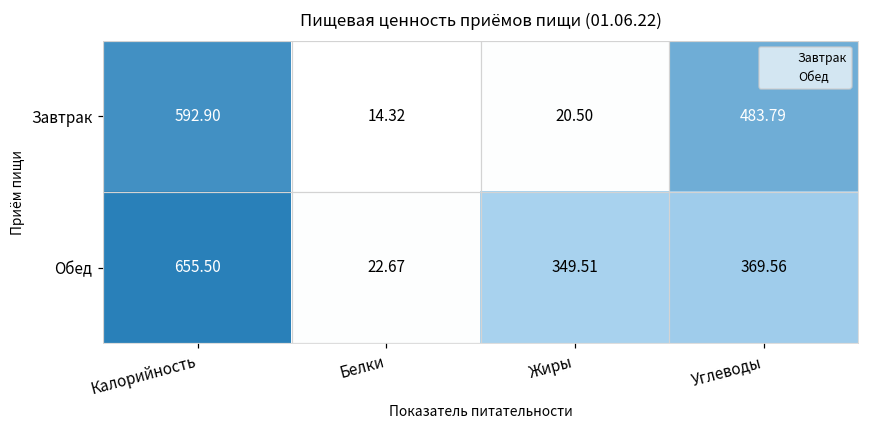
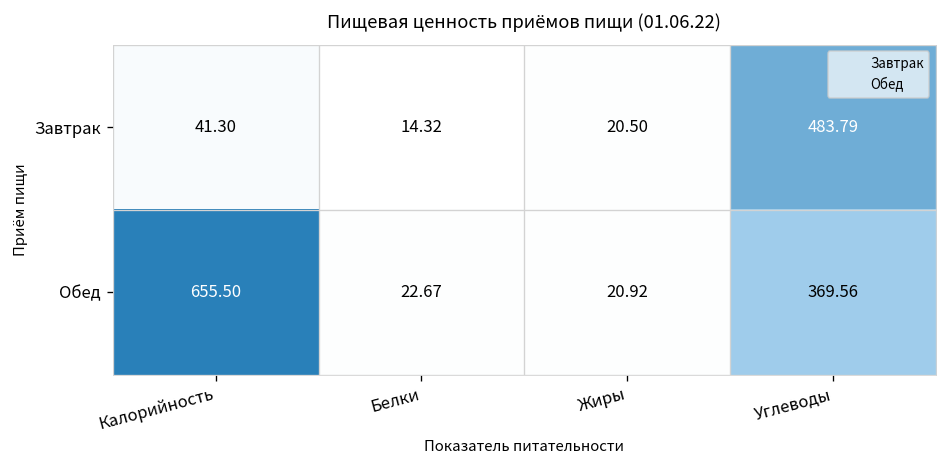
  {
    "Завтрак": {
-     "Калорийность": 592.90,
+     "Калорийность": 41.30,
      "Белки": 14.32,
      "Жиры": 20.50,
      "Углеводы": 483.79
    },
    "Обед": {
      "Калорийность": 655.50,
      "Белки": 22.67,
-     "Жиры": 349.51,
+     "Жиры": 20.92,
      "Углеводы": 369.56
    }
  }
